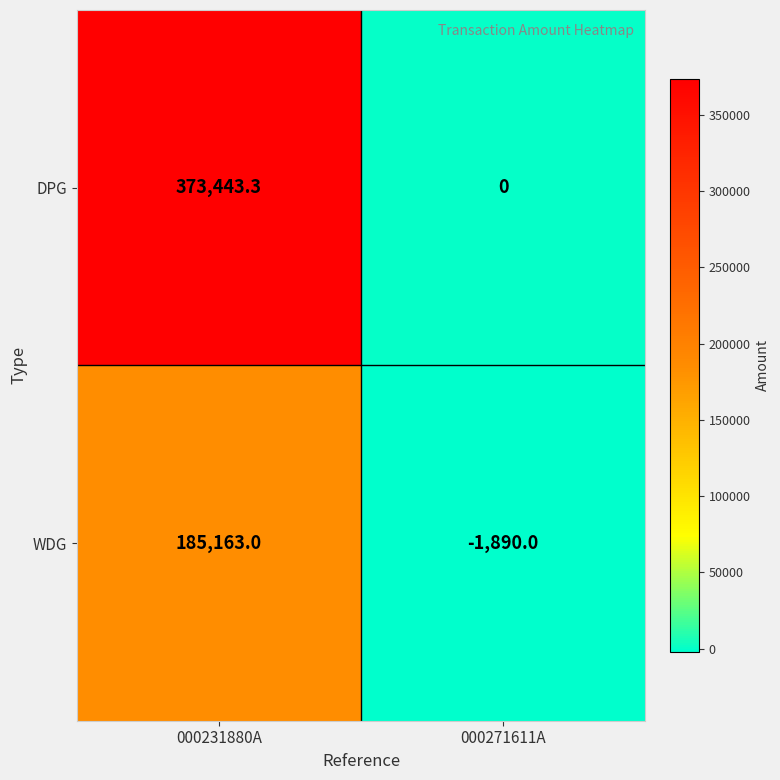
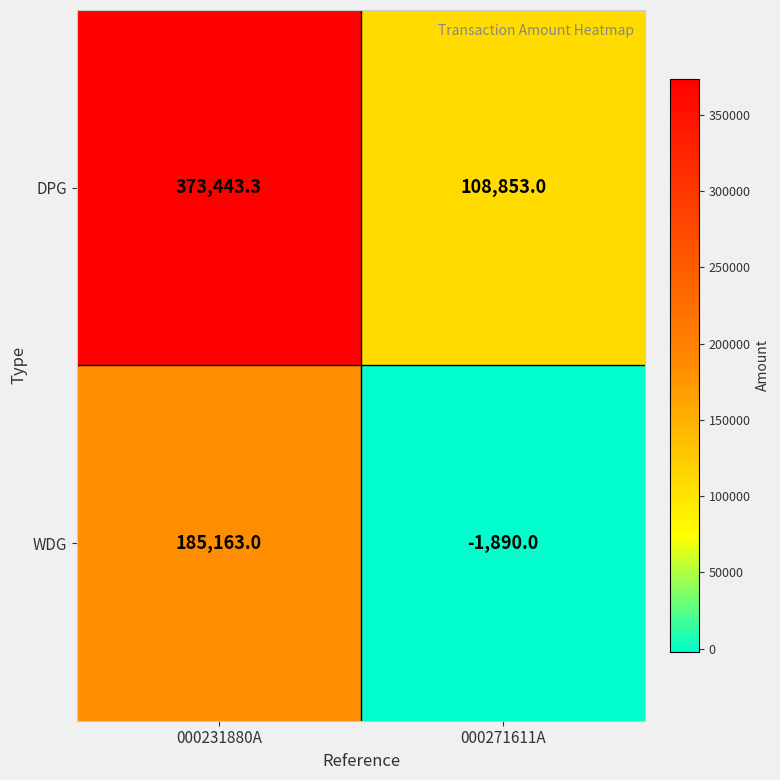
  {
    "DPG": {
      "000231880A": "373,443.3",
-     "000271611A": "0"
+     "000271611A": "108,853.0"
    },
    "WDG": {
      "000231880A": "185,163.0",
      "000271611A": "-1,890.0"
    }
  }
